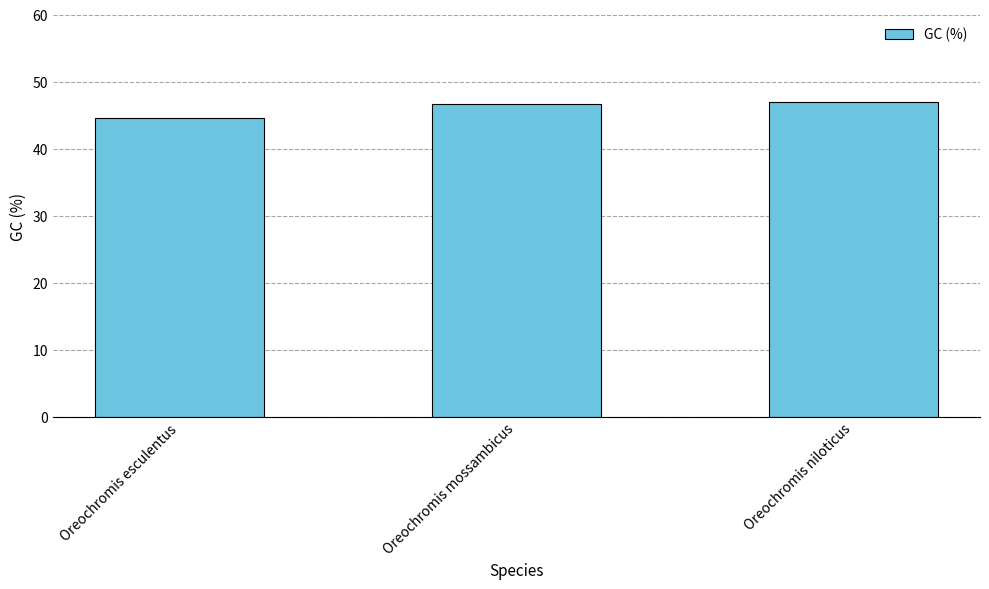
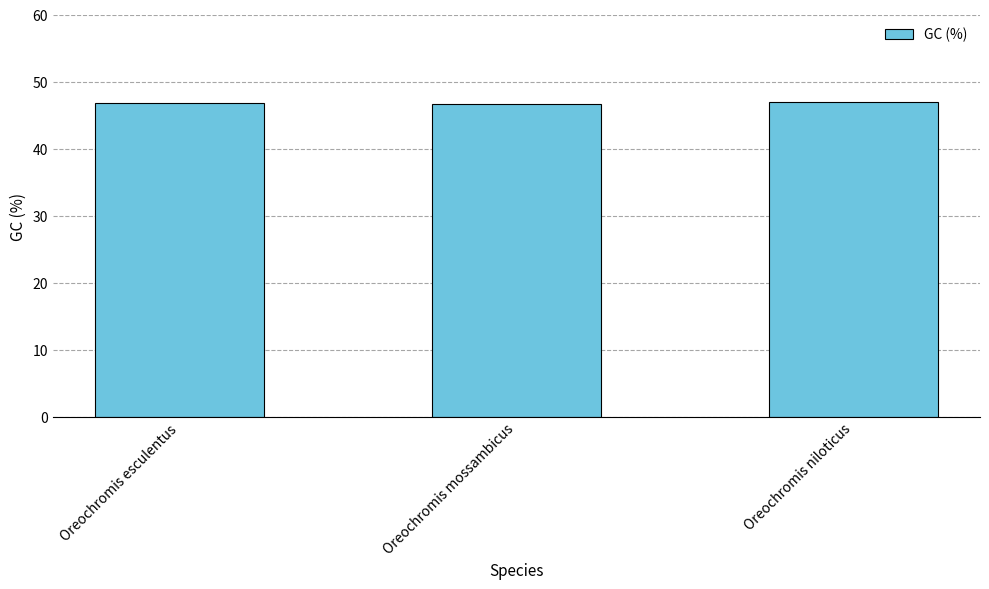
  {
-   "Oreochromis esculentus": 45,
+   "Oreochromis esculentus": 47,
    "Oreochromis mossambicus": 47,
    "Oreochromis niloticus": 47
  }
